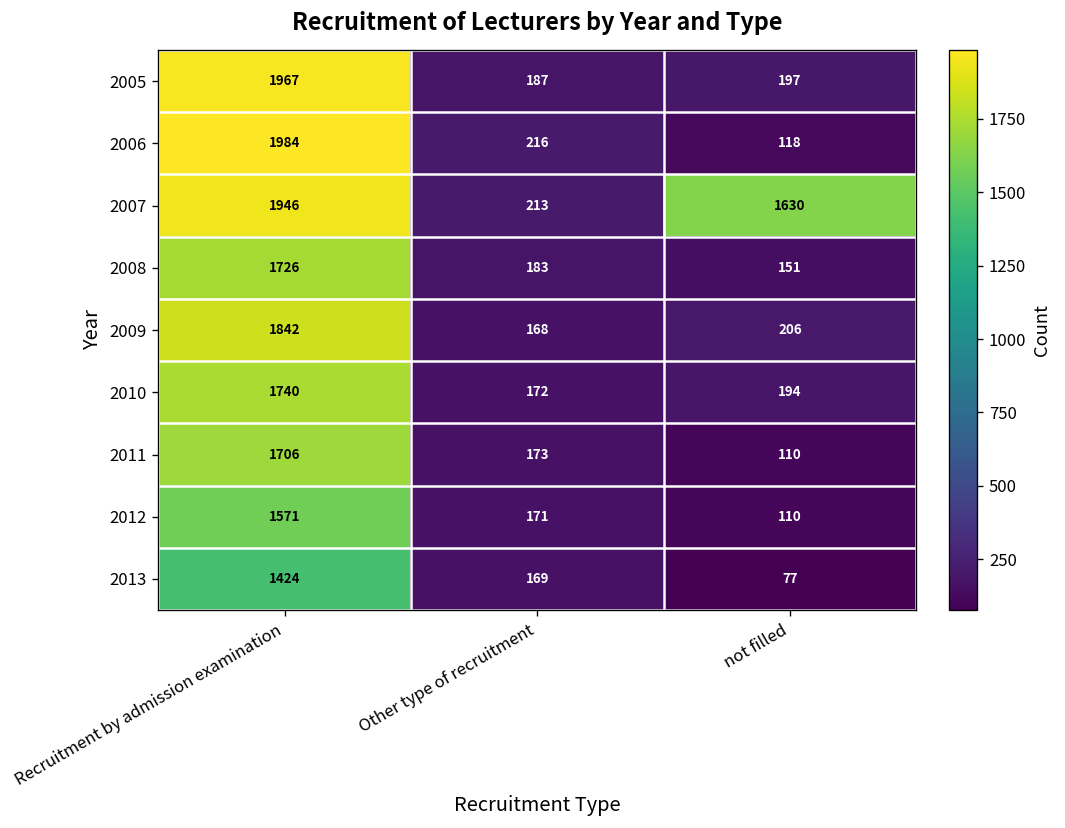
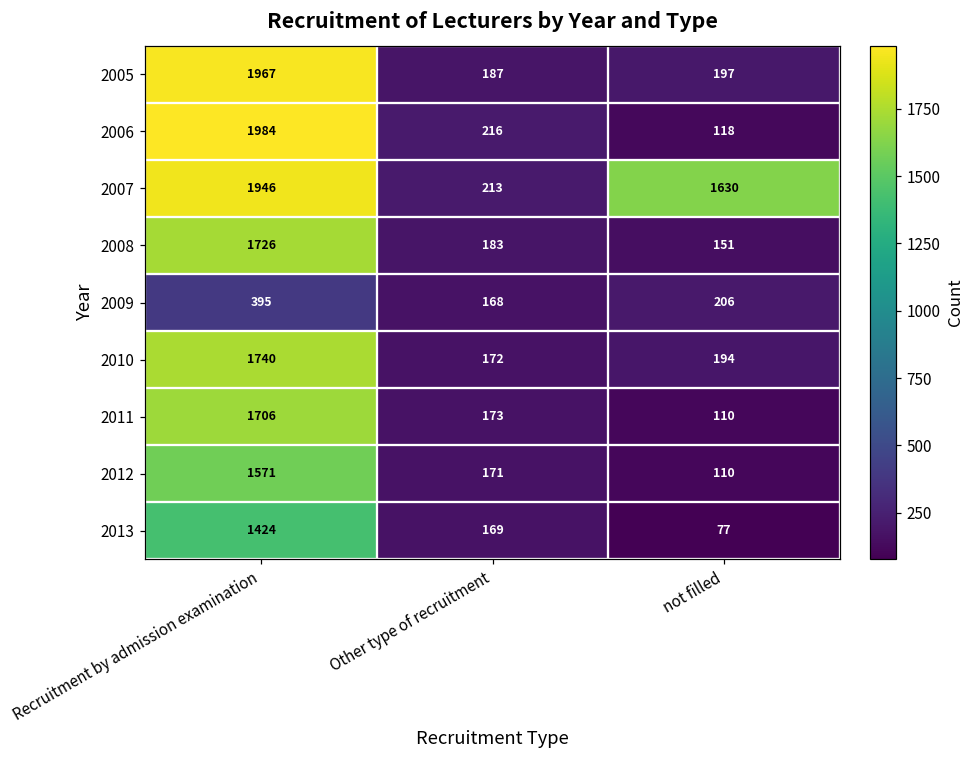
  {
    "2005": {
      "Recruitment by admission examination": 1967,
      "Other type of recruitment": 187,
      "not filled": 197
    },
    "2006": {
      "Recruitment by admission examination": 1984,
      "Other type of recruitment": 216,
      "not filled": 118
    },
    "2007": {
      "Recruitment by admission examination": 1946,
      "Other type of recruitment": 213,
      "not filled": 1630
    },
    "2008": {
      "Recruitment by admission examination": 1726,
      "Other type of recruitment": 183,
      "not filled": 151
    },
    "2009": {
-     "Recruitment by admission examination": 1842,
+     "Recruitment by admission examination": 395,
      "Other type of recruitment": 168,
      "not filled": 206
    },
    "2010": {
      "Recruitment by admission examination": 1740,
      "Other type of recruitment": 172,
      "not filled": 194
    },
    "2011": {
      "Recruitment by admission examination": 1706,
      "Other type of recruitment": 173,
      "not filled": 110
    },
    "2012": {
      "Recruitment by admission examination": 1571,
      "Other type of recruitment": 171,
      "not filled": 110
    },
    "2013": {
      "Recruitment by admission examination": 1424,
      "Other type of recruitment": 169,
      "not filled": 77
    }
  }
